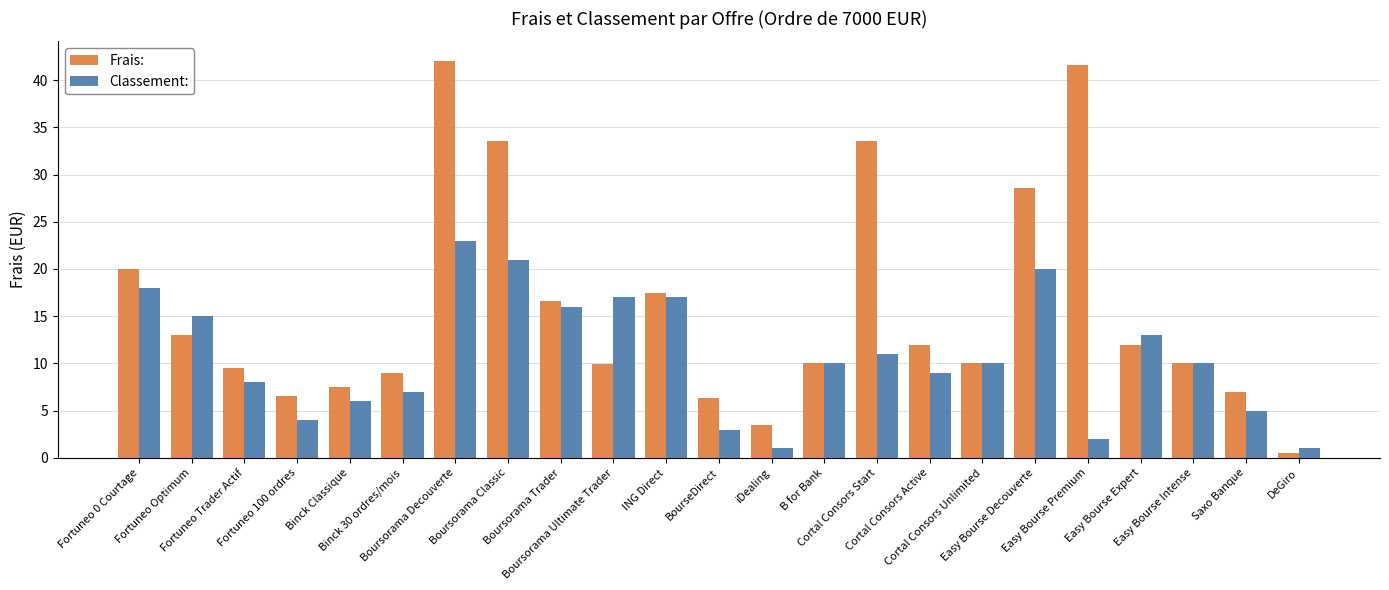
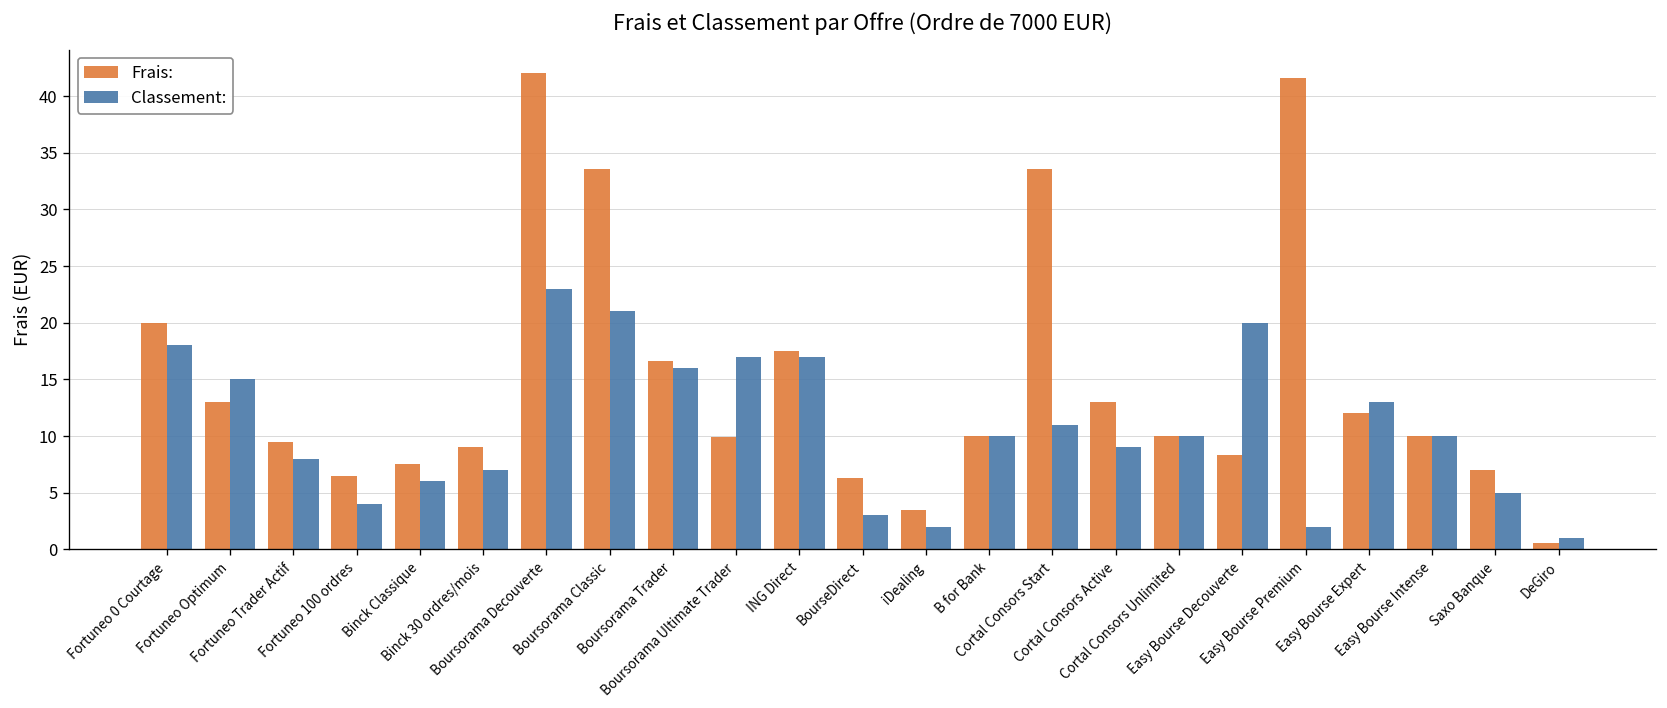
  {
    "Frais:": {
      "Fortuneo 0 Courtage": 20,
      "Fortuneo Optimum": 13,
      "Fortuneo Trader Actif": 10,
      "Fortuneo 100 ordres": 7,
      "Binck Classique": 8,
      "Binck 30 ordres/mois": 9,
      "Boursorama Decouverte": 42,
      "Boursorama Classic": 34,
      "Boursorama Trader": 17,
      "Boursorama Ultimate Trader": 10,
      "ING Direct": 18,
      "BourseDirect": 6,
      "iDealing": 4,
      "B for Bank": 10,
      "Cortal Consors Start": 34,
-     "Cortal Consors Active": 12,
+     "Cortal Consors Active": 13,
      "Cortal Consors Unlimited": 10,
-     "Easy Bourse Decouverte": 29,
+     "Easy Bourse Decouverte": 8,
      "Easy Bourse Premium": 42,
      "Easy Bourse Expert": 12,
      "Easy Bourse Intense": 10,
      "Saxo Banque": 7,
      "DeGiro": 1
    },
    "Classement:": {
      "Fortuneo 0 Courtage": 18,
      "Fortuneo Optimum": 15,
      "Fortuneo Trader Actif": 8,
      "Fortuneo 100 ordres": 4,
      "Binck Classique": 6,
      "Binck 30 ordres/mois": 7,
      "Boursorama Decouverte": 23,
      "Boursorama Classic": 21,
      "Boursorama Trader": 16,
      "Boursorama Ultimate Trader": 17,
      "ING Direct": 17,
      "BourseDirect": 3,
-     "iDealing": 1,
+     "iDealing": 2,
      "B for Bank": 10,
      "Cortal Consors Start": 11,
      "Cortal Consors Active": 9,
      "Cortal Consors Unlimited": 10,
      "Easy Bourse Decouverte": 20,
      "Easy Bourse Premium": 2,
      "Easy Bourse Expert": 13,
      "Easy Bourse Intense": 10,
      "Saxo Banque": 5,
      "DeGiro": 1
    }
  }
